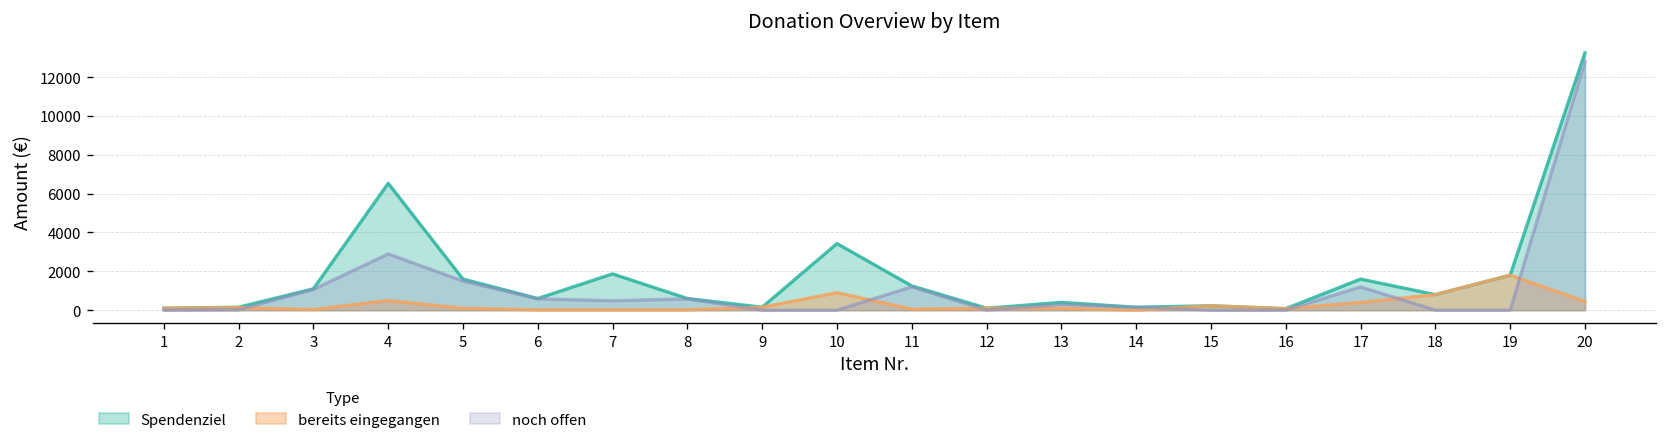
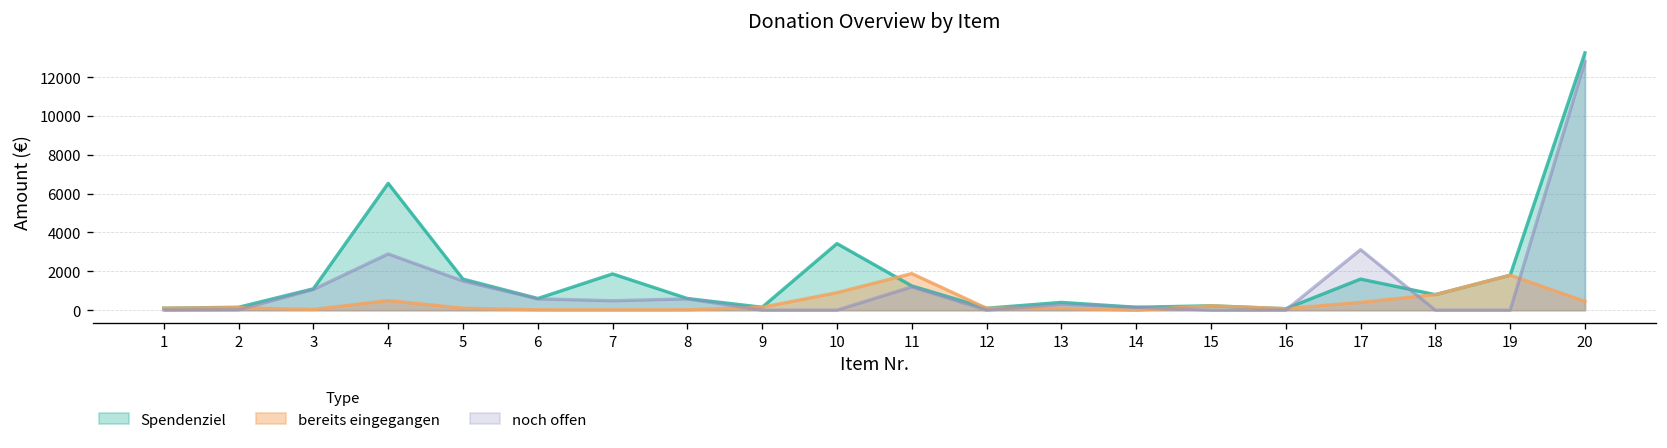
  {
    "Spendenziel": {
      "4": 6500,
      "7": 1900,
      "10": 3400,
      "17": 1600,
      "20": 13300
    },
    "bereits eingegangen": {
      "3": 0,
      "4": 500,
      "5": 100,
      "6": 0,
      "7": 0,
      "8": 0,
      "10": 900,
-     "11": 100,
+     "11": 1900,
      "13": 100,
      "17": 400,
      "20": 500
    },
    "noch offen": {
      "4": 2900,
      "7": 500,
      "10": 0,
      "15": 0,
-     "17": 1200,
+     "17": 3100,
      "18": 0,
      "19": 0,
      "20": 12800
    }
  }
